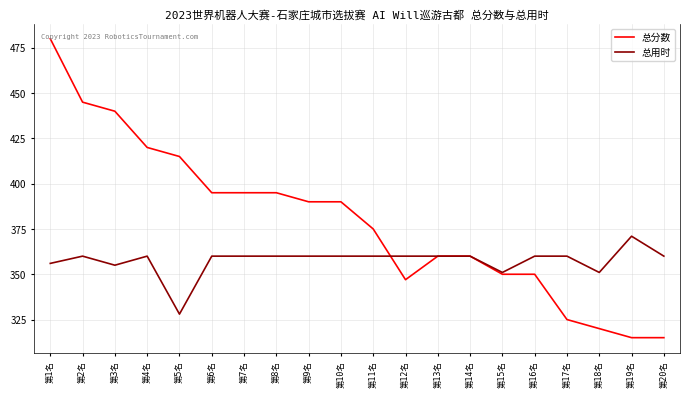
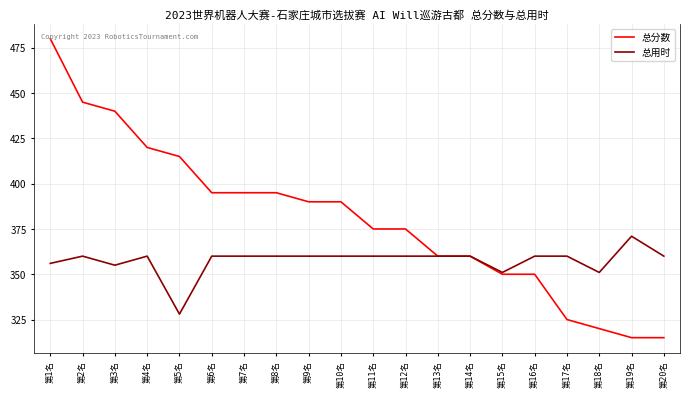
  {
    "总分数": {
      "第2名": 445,
      "第3名": 440,
      "第4名": 420,
      "第5名": 415,
      "第6名": 395,
      "第7名": 395,
      "第8名": 395,
      "第9名": 390,
      "第10名": 390,
      "第11名": 375,
-     "第12名": 347,
+     "第12名": 375,
      "第16名": 350,
      "第17名": 325,
      "第18名": 320,
      "第19名": 315,
      "第20名": 315
    },
    "总用时": {
      "第1名": 356,
      "第2名": 360,
      "第3名": 355,
      "第4名": 360,
      "第5名": 328,
      "第6名": 360,
      "第7名": 360,
      "第8名": 360,
      "第9名": 360,
      "第10名": 360,
      "第11名": 360,
      "第12名": 360,
      "第16名": 360,
      "第17名": 360,
      "第18名": 351,
      "第19名": 371,
      "第20名": 360
    }
  }
